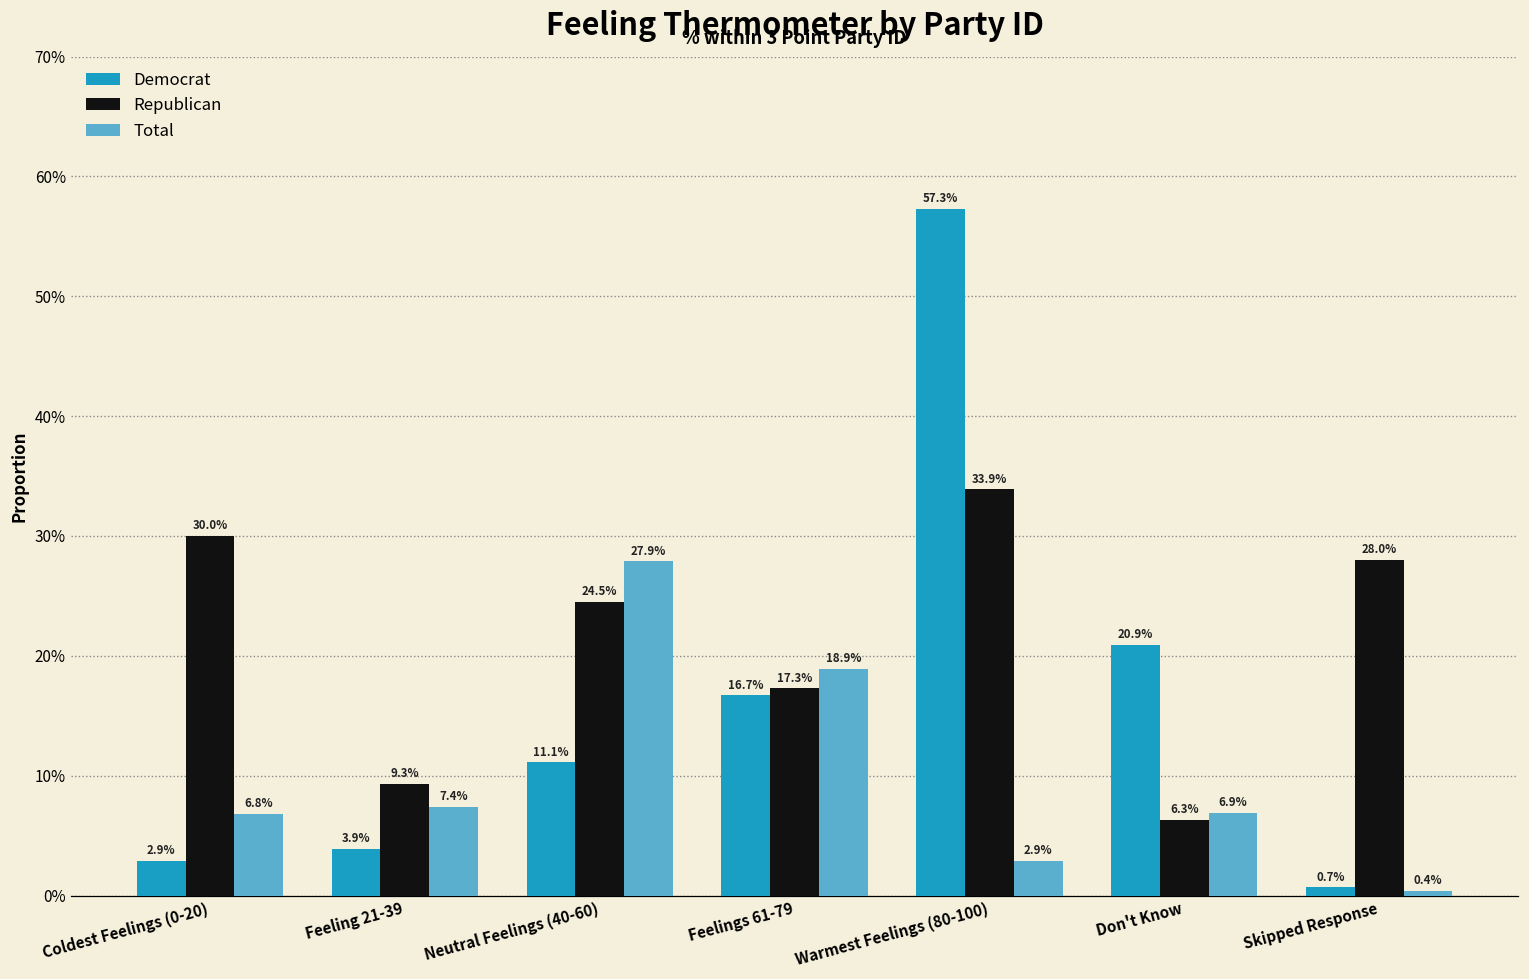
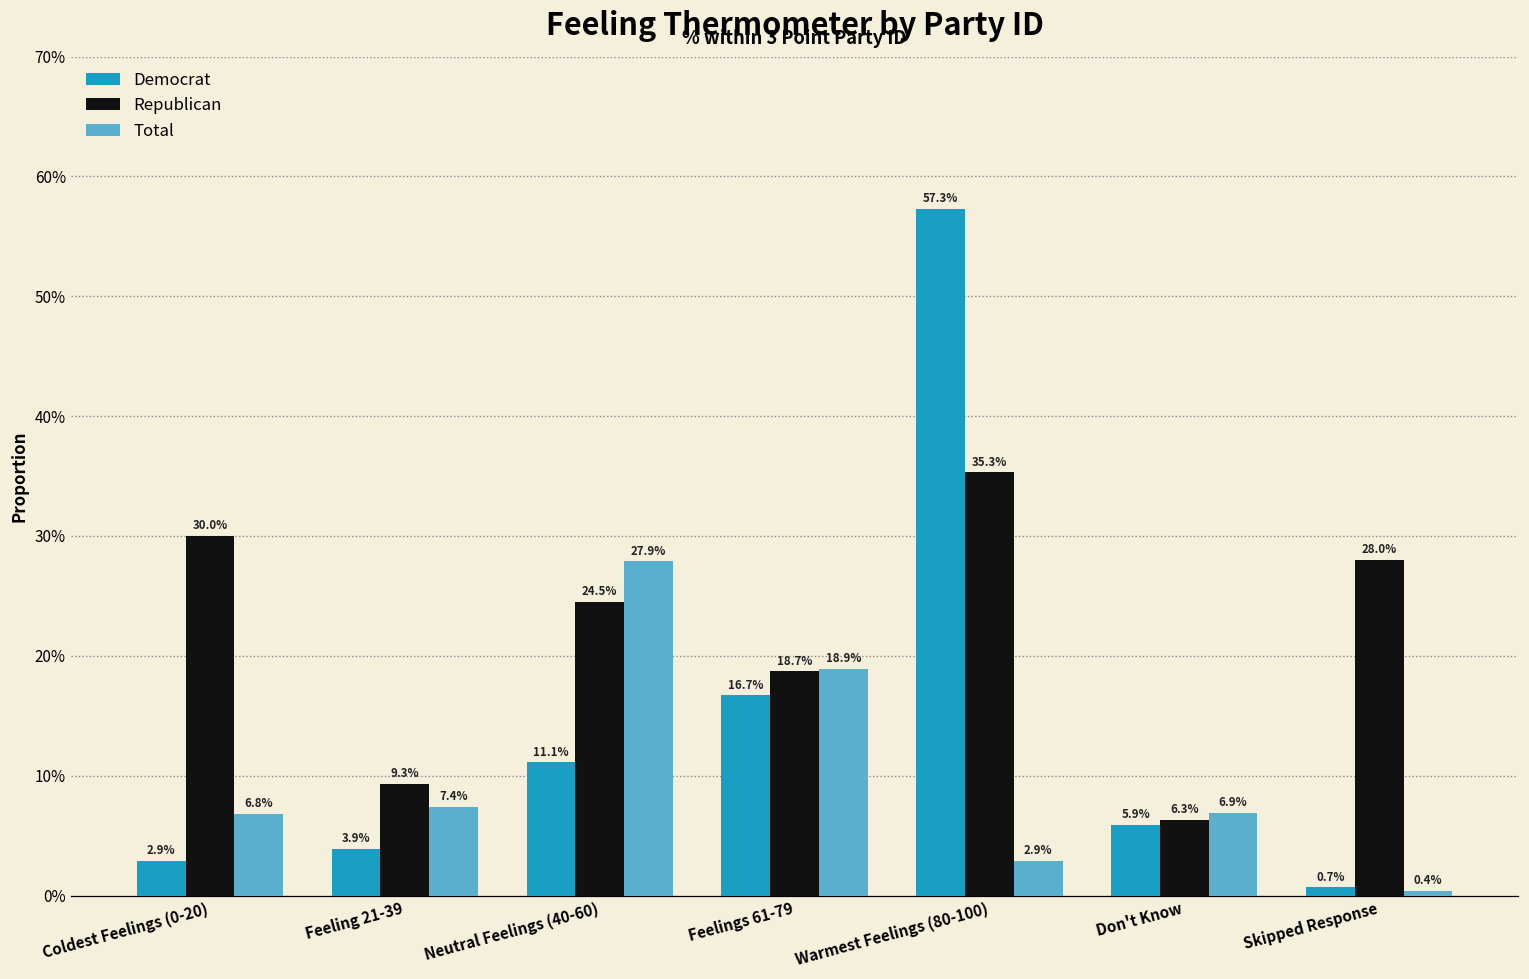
  {
    "Democrat": {
      "Coldest Feelings (0-20)": "2.9%",
      "Feeling 21-39": "3.9%",
      "Neutral Feelings (40-60)": "11.1%",
      "Feelings 61-79": "16.7%",
      "Warmest Feelings (80-100)": "57.3%",
-     "Don't Know": "20.9%",
+     "Don't Know": "5.9%",
      "Skipped Response": "0.7%"
    },
    "Republican": {
      "Coldest Feelings (0-20)": "30.0%",
      "Feeling 21-39": "9.3%",
      "Neutral Feelings (40-60)": "24.5%",
-     "Feelings 61-79": "17.3%",
-     "Warmest Feelings (80-100)": "33.9%",
+     "Feelings 61-79": "18.7%",
+     "Warmest Feelings (80-100)": "35.3%",
      "Don't Know": "6.3%",
      "Skipped Response": "28.0%"
    },
    "Total": {
      "Coldest Feelings (0-20)": "6.8%",
      "Feeling 21-39": "7.4%",
      "Neutral Feelings (40-60)": "27.9%",
      "Feelings 61-79": "18.9%",
      "Warmest Feelings (80-100)": "2.9%",
      "Don't Know": "6.9%",
      "Skipped Response": "0.4%"
    }
  }
